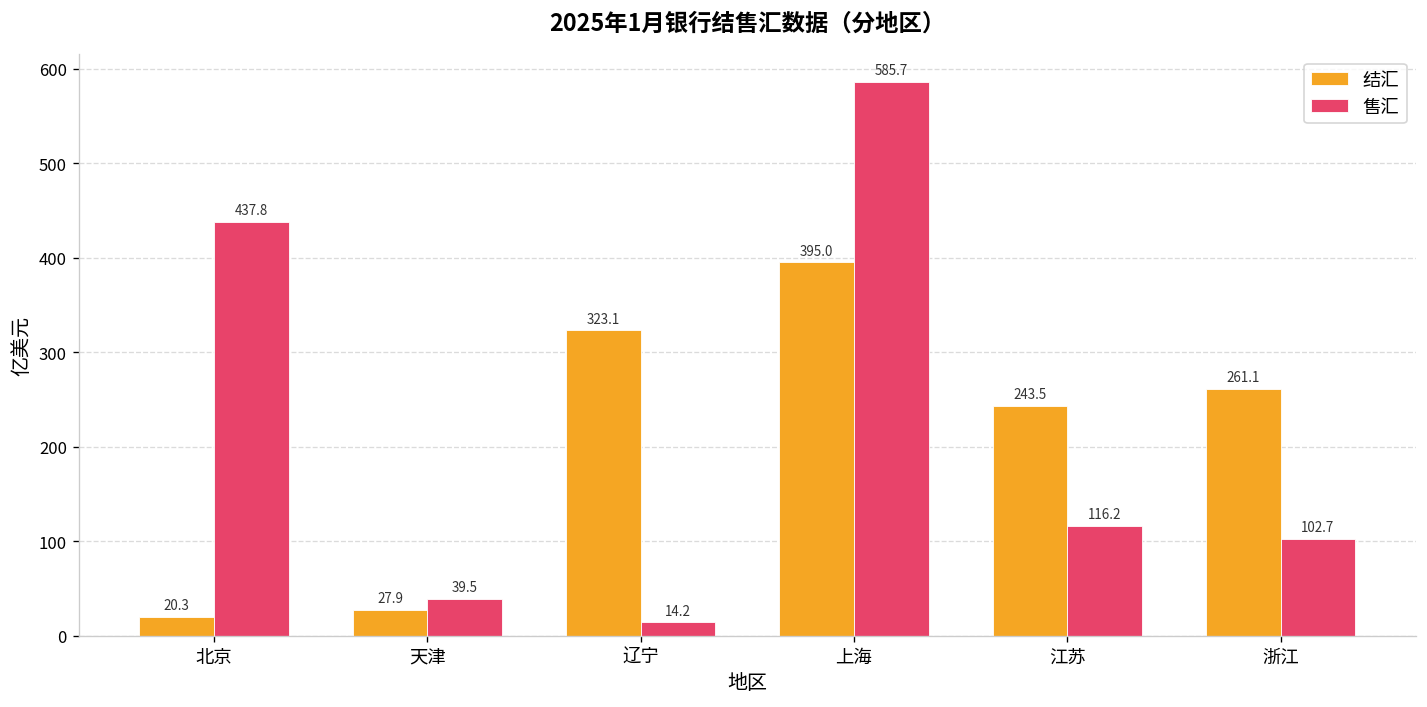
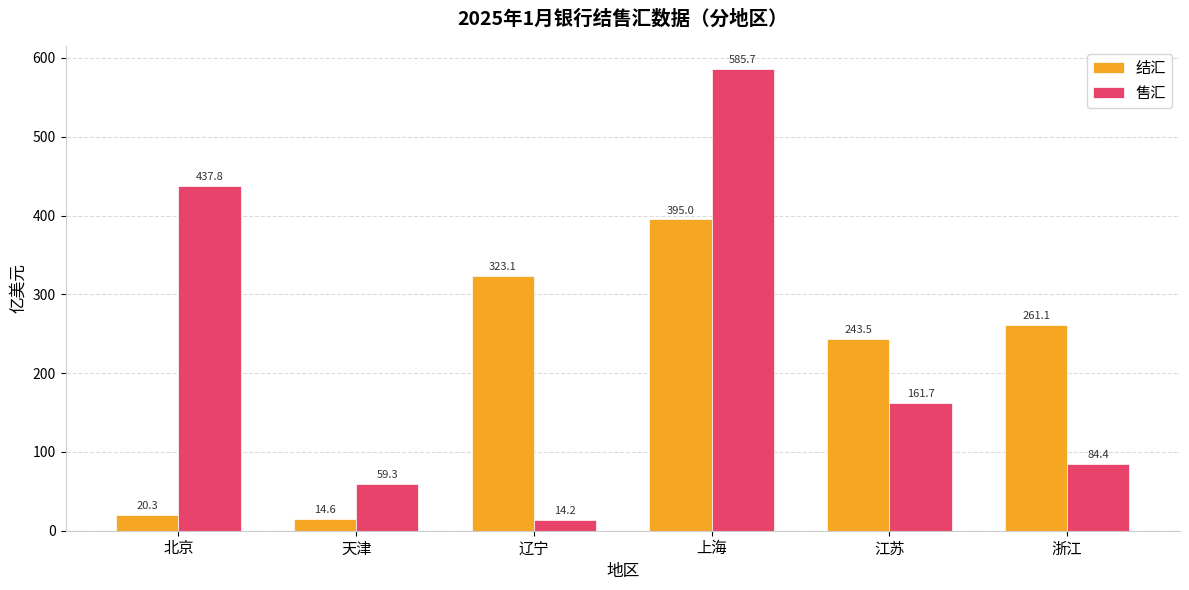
  {
    "结汇": {
      "北京": 20.3,
-     "天津": 27.9,
+     "天津": 14.6,
      "辽宁": 323.1,
      "上海": 395.0,
      "江苏": 243.5,
      "浙江": 261.1
    },
    "售汇": {
      "北京": 437.8,
-     "天津": 39.5,
+     "天津": 59.3,
      "辽宁": 14.2,
      "上海": 585.7,
-     "江苏": 116.2,
-     "浙江": 102.7
+     "江苏": 161.7,
+     "浙江": 84.4
    }
  }
